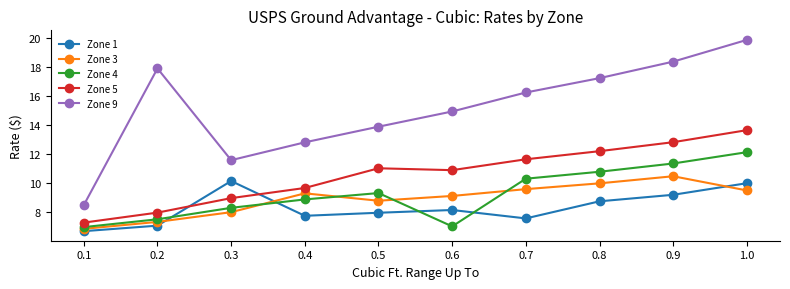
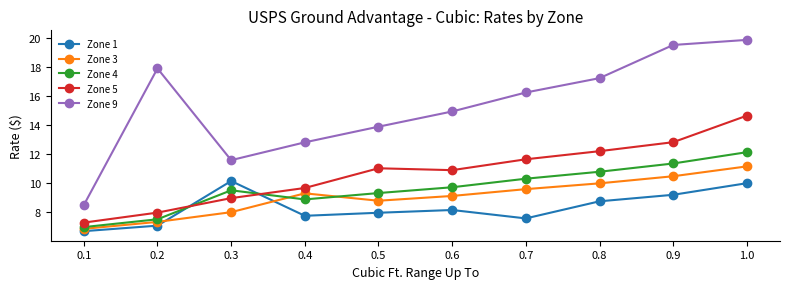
  {
    "Zone 1": {
      "0.2": 7.1,
      "0.3": 10.1,
      "0.4": 7.7,
      "0.5": 7.9,
      "0.6": 8.1,
      "0.7": 7.6,
      "0.8": 8.7,
      "0.9": 9.2,
      "1.0": 10.0
    },
    "Zone 3": {
      "0.2": 7.3,
      "0.3": 8.0,
      "0.4": 9.3,
      "0.5": 8.8,
      "0.6": 9.1,
      "0.7": 9.6,
      "0.8": 10.0,
      "0.9": 10.5,
-     "1.0": 9.5
+     "1.0": 11.1
    },
    "Zone 4": {
      "0.2": 7.5,
-     "0.3": 8.3,
+     "0.3": 9.5,
      "0.4": 8.9,
      "0.5": 9.3,
-     "0.6": 7.0,
+     "0.6": 9.7,
      "0.7": 10.3,
      "0.8": 10.8,
      "0.9": 11.3,
      "1.0": 12.1
    },
    "Zone 5": {
      "0.1": 7.3,
      "0.2": 8.0,
      "0.3": 9.0,
      "0.4": 9.7,
      "0.5": 11.0,
      "0.6": 10.9,
      "0.7": 11.6,
      "0.8": 12.2,
      "0.9": 12.8,
-     "1.0": 13.6
+     "1.0": 14.6
    },
    "Zone 9": {
      "0.1": 8.5,
      "0.2": 17.9,
      "0.3": 11.6,
      "0.4": 12.8,
      "0.5": 13.9,
      "0.6": 14.9,
      "0.7": 16.2,
      "0.8": 17.2,
-     "0.9": 18.4,
+     "0.9": 19.5,
      "1.0": 19.9
    }
  }
